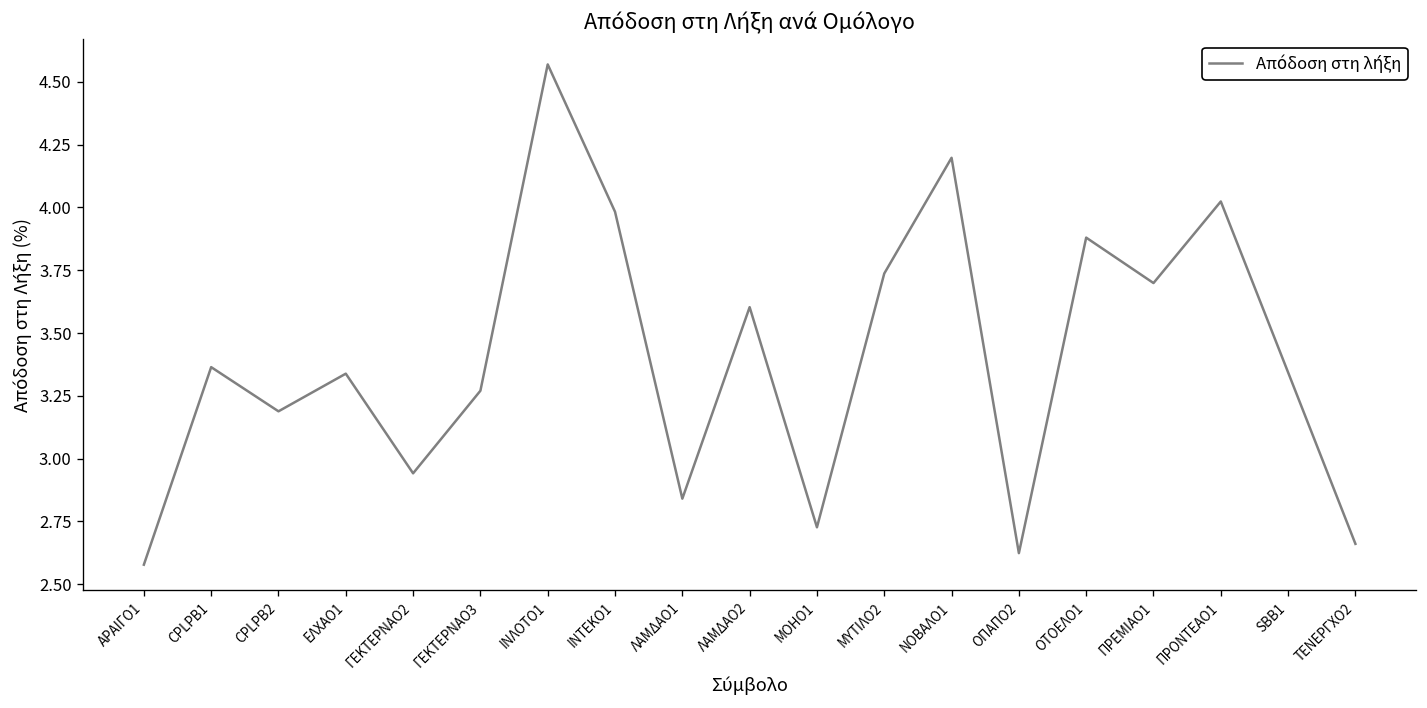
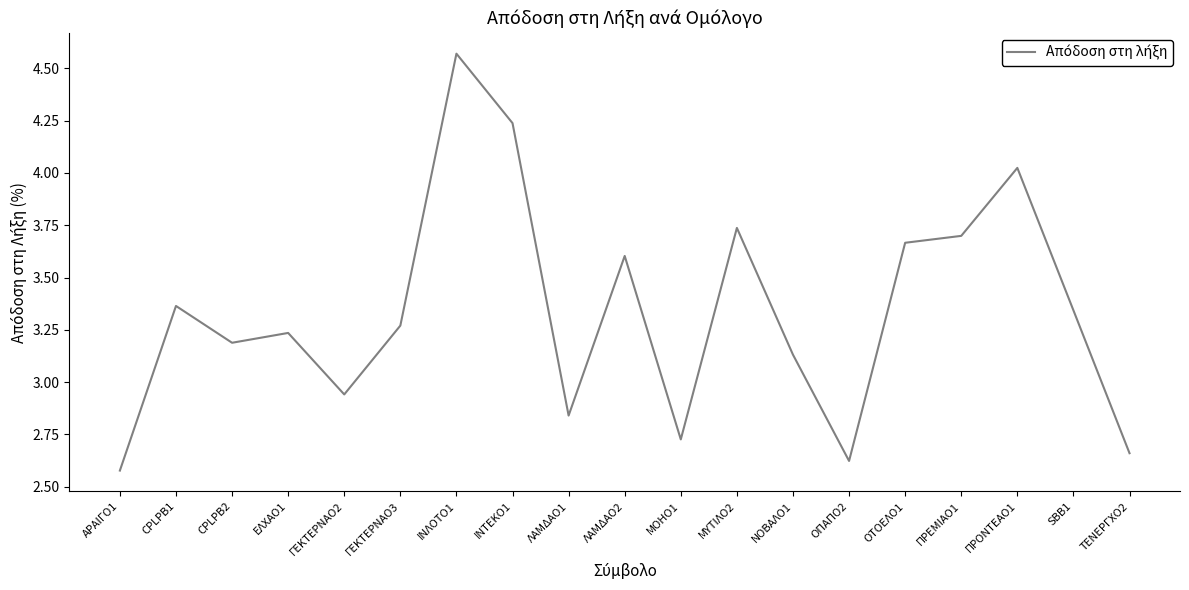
  {
    "ΑΡΑΙΓΟ1": 2.58,
    "CPLPB1": 3.36,
    "CPLPB2": 3.19,
-   "ΕΛΧΑΟ1": 3.34,
+   "ΕΛΧΑΟ1": 3.24,
    "ΓΕΚΤΕΡΝΑΟ2": 2.94,
    "ΓΕΚΤΕΡΝΑΟ3": 3.27,
    "ΙΝΛΟΤΟ1": 4.57,
-   "ΙΝΤΕΚΟ1": 3.98,
+   "ΙΝΤΕΚΟ1": 4.24,
    "ΛΑΜΔΑΟ1": 2.84,
    "ΛΑΜΔΑΟ2": 3.60,
    "ΜΟΗΟ1": 2.73,
    "ΜΥΤΙΛΟ2": 3.74,
-   "ΝΟΒΑΛΟ1": 4.20,
+   "ΝΟΒΑΛΟ1": 3.13,
    "ΟΠΑΠΟ2": 2.62,
-   "ΟΤΟΕΛΟ1": 3.88,
+   "ΟΤΟΕΛΟ1": 3.67,
    "ΠΡΕΜΙΑΟ1": 3.70,
    "ΠΡΟΝΤΕΑΟ1": 4.02,
    "SBB1": 3.34,
    "ΤΕΝΕΡΓΧΟ2": 2.66
  }
